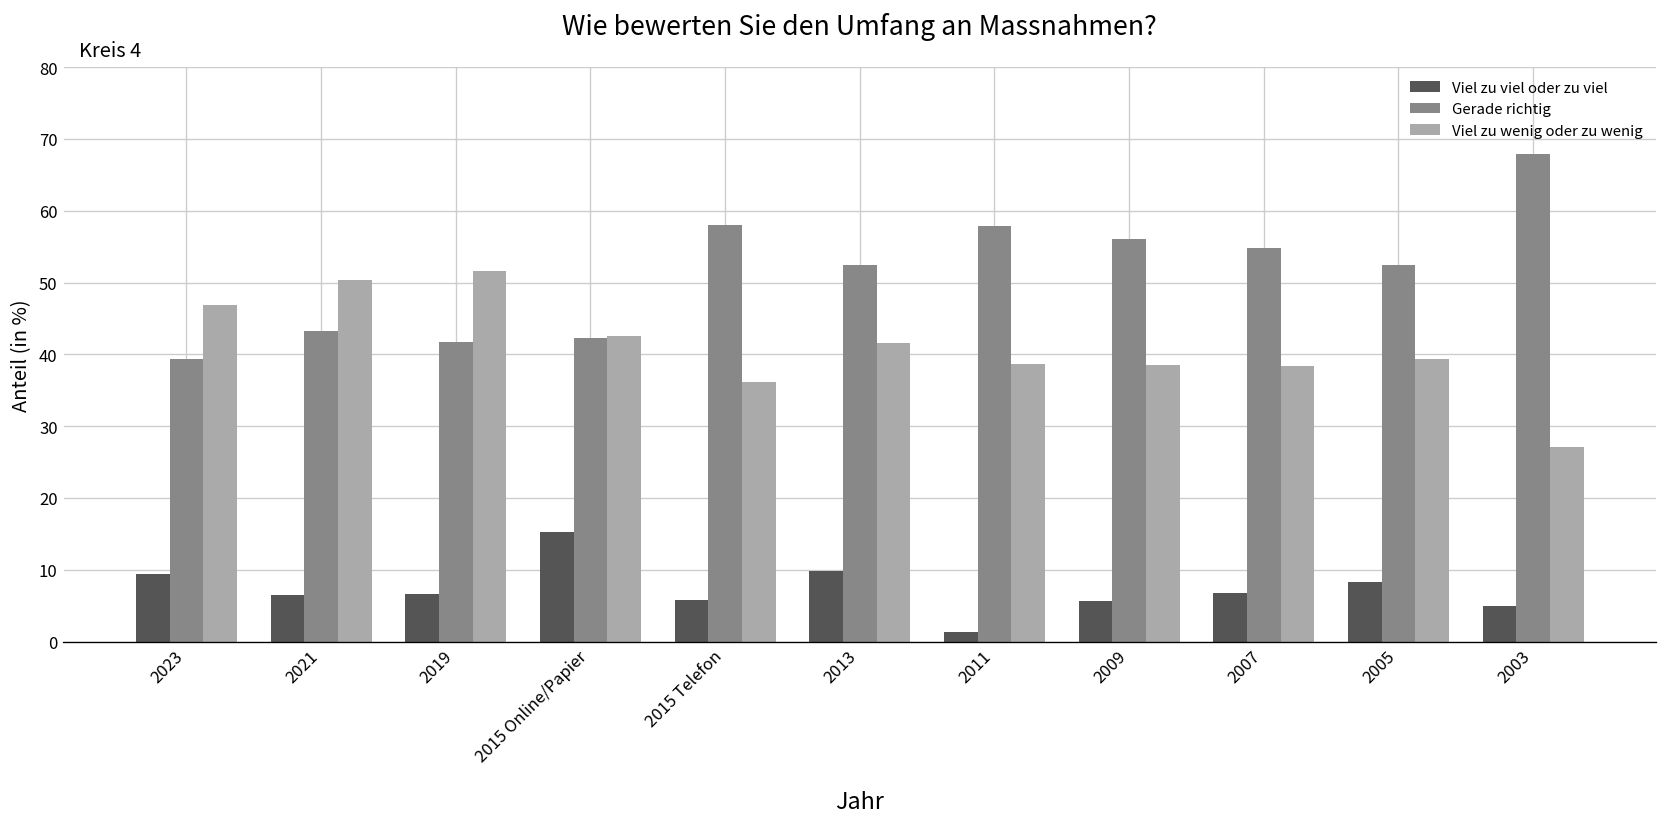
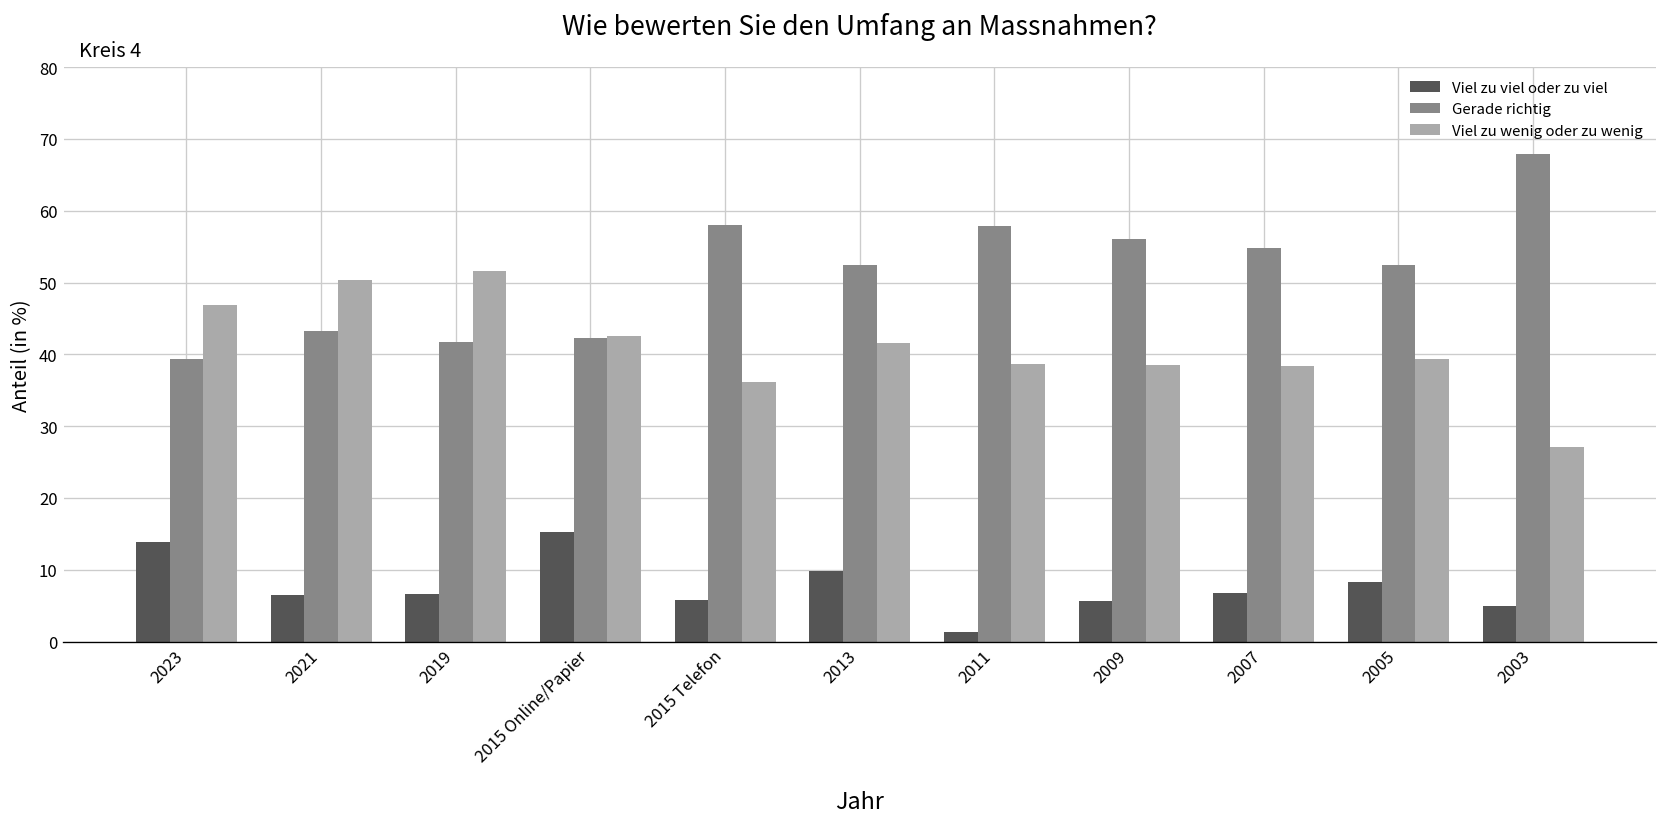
  {
    "Viel zu viel oder zu viel": {
-     "2023": 9,
+     "2023": 14,
      "2021": 7,
      "2019": 7,
      "2015 Online/Papier": 15,
      "2015 Telefon": 6,
      "2013": 10,
      "2011": 1,
      "2009": 6,
      "2007": 7,
      "2005": 8,
      "2003": 5
    }
  }
